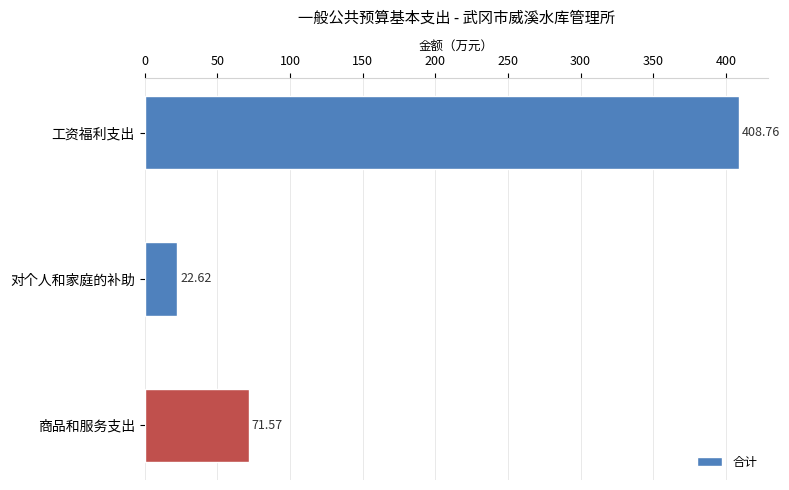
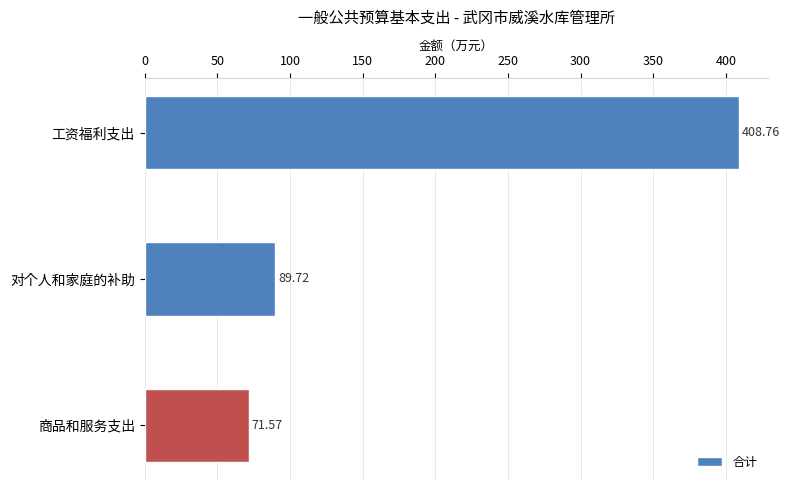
  {
    "工资福利支出": 408.76,
-   "对个人和家庭的补助": 22.62,
+   "对个人和家庭的补助": 89.72,
    "商品和服务支出": 71.57
  }
